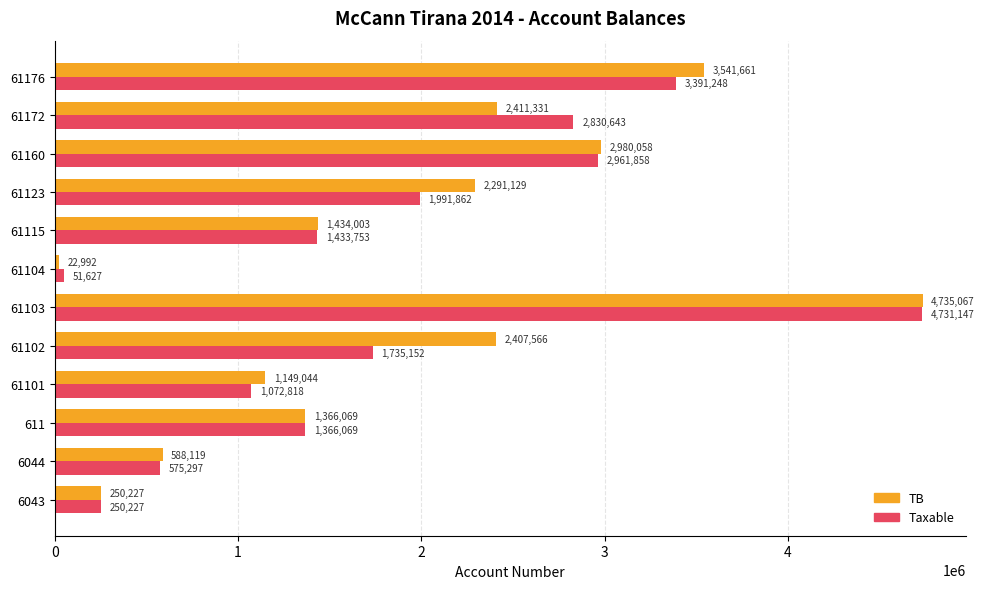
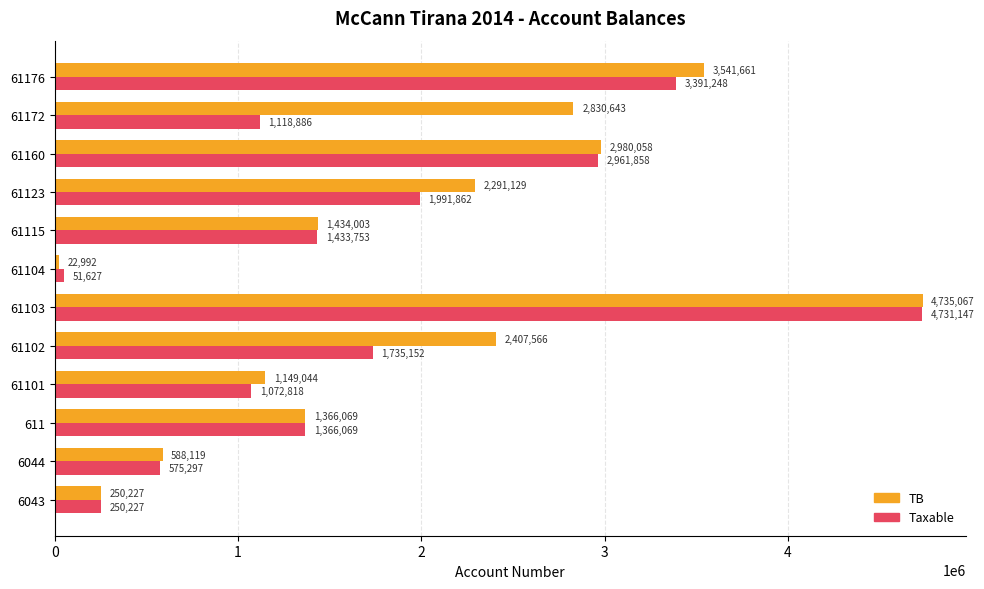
  {
    "TB": {
      "61176": "3,541,661",
-     "61172": "2,411,331",
+     "61172": "2,830,643",
      "61160": "2,980,058",
      "61123": "2,291,129",
      "61115": "1,434,003",
      "61104": "22,992",
      "61103": "4,735,067",
      "61102": "2,407,566",
      "61101": "1,149,044",
      "611": "1,366,069",
      "6044": "588,119",
      "6043": "250,227"
    },
    "Taxable": {
      "61176": "3,391,248",
-     "61172": "2,830,643",
+     "61172": "1,118,886",
      "61160": "2,961,858",
      "61123": "1,991,862",
      "61115": "1,433,753",
      "61104": "51,627",
      "61103": "4,731,147",
      "61102": "1,735,152",
      "61101": "1,072,818",
      "611": "1,366,069",
      "6044": "575,297",
      "6043": "250,227"
    }
  }
